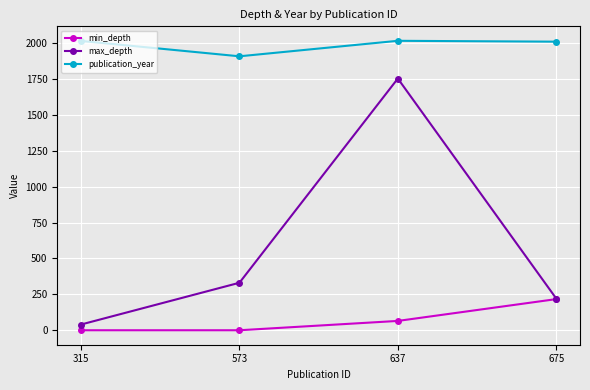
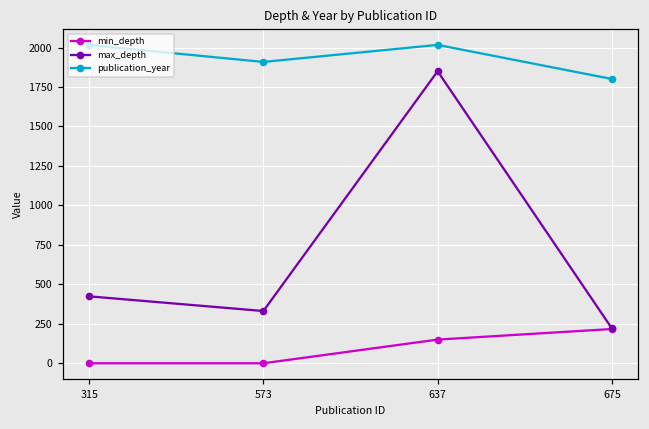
  {
    "min_depth": {
      "315": 0,
      "573": 0,
-     "637": 70
+     "637": 150
    },
    "max_depth": {
-     "315": 40,
+     "315": 420,
      "573": 330,
-     "637": 1750
+     "637": 1850
    },
    "publication_year": {
      "573": 1910,
      "637": 2020,
-     "675": 2010
+     "675": 1800
    }
  }
